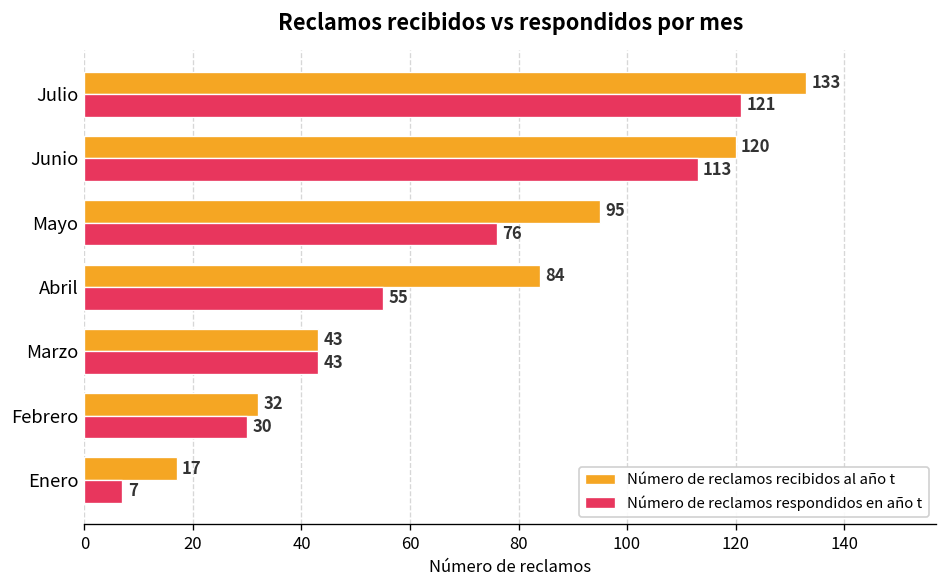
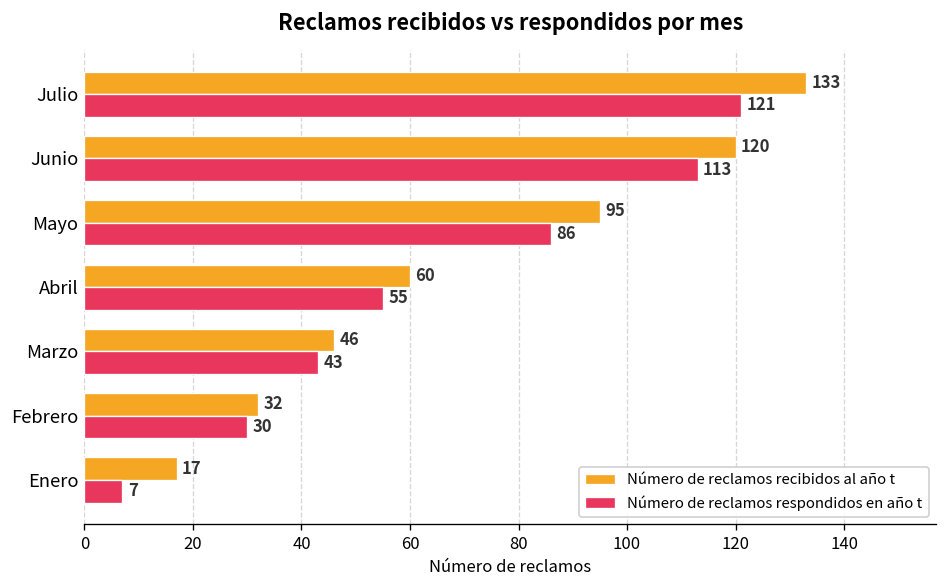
  {
    "Número de reclamos recibidos al año t": {
      "Julio": 133,
      "Junio": 120,
      "Mayo": 95,
-     "Abril": 84,
-     "Marzo": 43,
+     "Abril": 60,
+     "Marzo": 46,
      "Febrero": 32,
      "Enero": 17
    },
    "Número de reclamos respondidos en año t": {
      "Julio": 121,
      "Junio": 113,
-     "Mayo": 76,
+     "Mayo": 86,
      "Abril": 55,
      "Marzo": 43,
      "Febrero": 30,
      "Enero": 7
    }
  }
